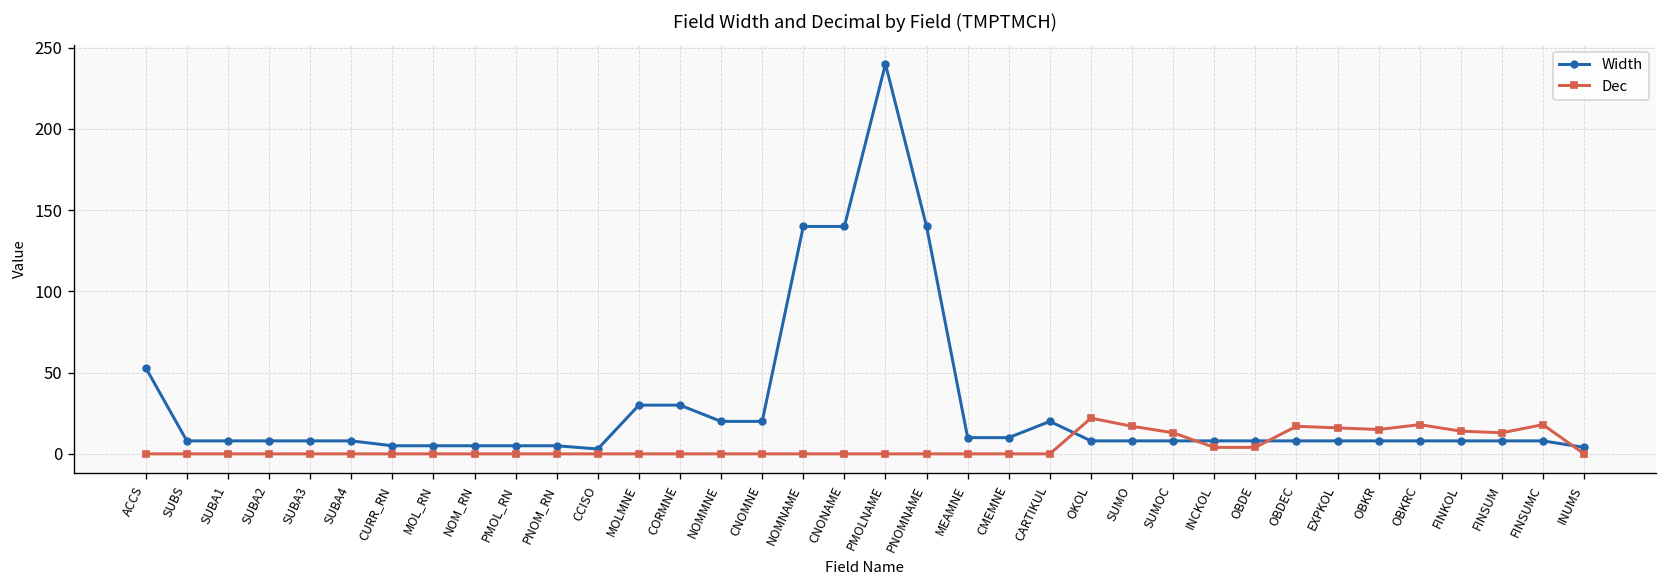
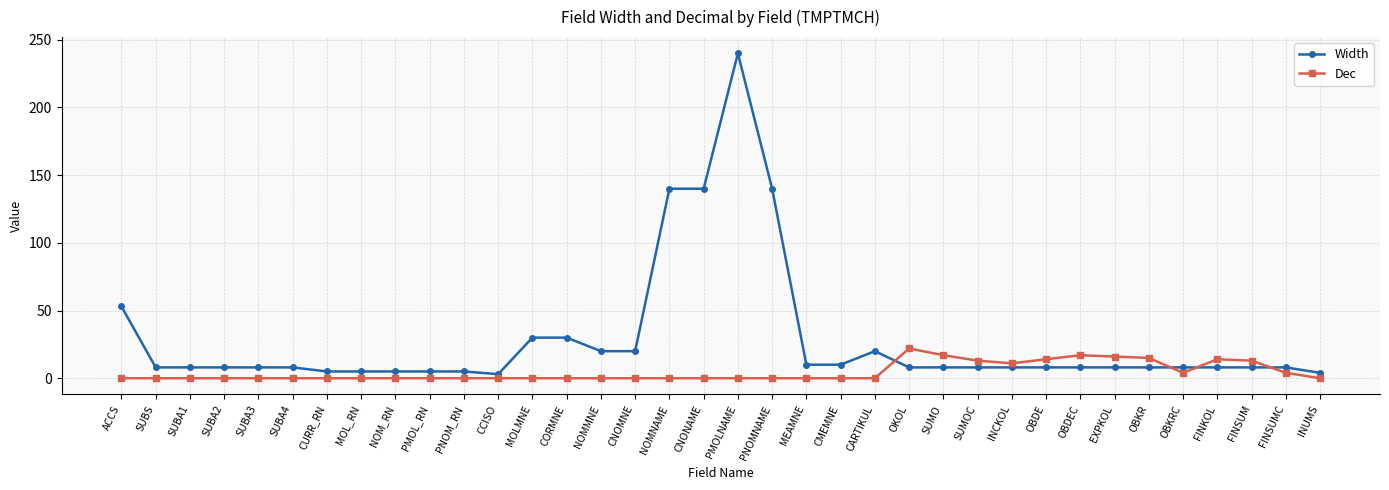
  {
    "Width": {
      "ACCS": 53,
      "SUBS": 8,
      "SUBA1": 8,
      "SUBA2": 8,
      "SUBA3": 8,
      "SUBA4": 8,
      "CURR_RN": 5,
      "MOL_RN": 5,
      "NOM_RN": 5,
      "PMOL_RN": 5,
      "PNOM_RN": 5,
      "CCISO": 3,
      "MOLMNE": 30,
      "CORMNE": 30,
      "NOMMNE": 20,
      "CNOMNE": 20,
      "NOMNAME": 140,
      "CNONAME": 140,
      "PMOLNAME": 240,
      "PNOMNAME": 140,
      "MEAMNE": 10,
      "CMEMNE": 10,
      "CARTIKUL": 20,
      "OKOL": 8,
      "SUMO": 8,
      "SUMOC": 8,
      "INCKOL": 8,
      "OBDE": 8,
      "OBDEC": 8,
      "EXPKOL": 8,
      "OBKR": 8,
      "OBKRC": 8,
      "FINKOL": 8,
      "FINSUM": 8,
      "FINSUMC": 8,
      "INUMS": 4
    },
    "Dec": {
      "ACCS": 0,
      "SUBS": 0,
      "SUBA1": 0,
      "SUBA2": 0,
      "SUBA3": 0,
      "SUBA4": 0,
      "CURR_RN": 0,
      "MOL_RN": 0,
      "NOM_RN": 0,
      "PMOL_RN": 0,
      "PNOM_RN": 0,
      "CCISO": 0,
      "MOLMNE": 0,
      "CORMNE": 0,
      "NOMMNE": 0,
      "CNOMNE": 0,
      "NOMNAME": 0,
      "CNONAME": 0,
      "PMOLNAME": 0,
      "PNOMNAME": 0,
      "MEAMNE": 0,
      "CMEMNE": 0,
      "CARTIKUL": 0,
      "OKOL": 22,
      "SUMO": 17,
      "SUMOC": 13,
-     "INCKOL": 4,
-     "OBDE": 4,
+     "INCKOL": 11,
+     "OBDE": 14,
      "OBDEC": 17,
      "EXPKOL": 16,
      "OBKR": 15,
-     "OBKRC": 18,
+     "OBKRC": 4,
      "FINKOL": 14,
      "FINSUM": 13,
-     "FINSUMC": 18,
+     "FINSUMC": 4,
      "INUMS": 0
    }
  }
